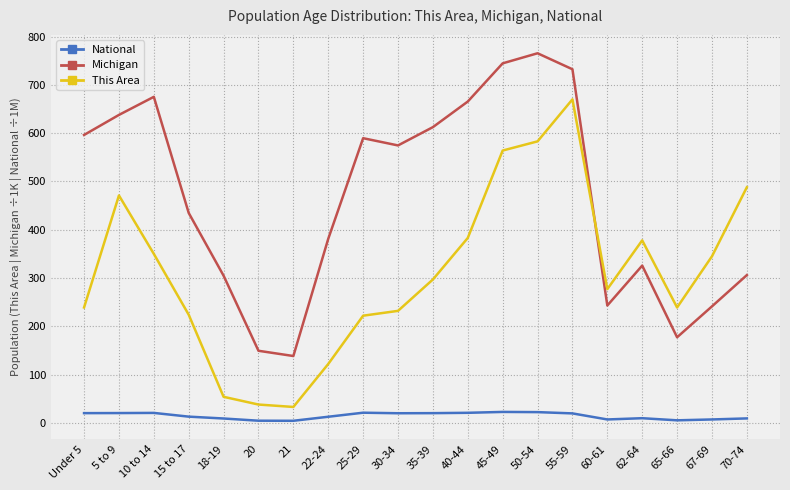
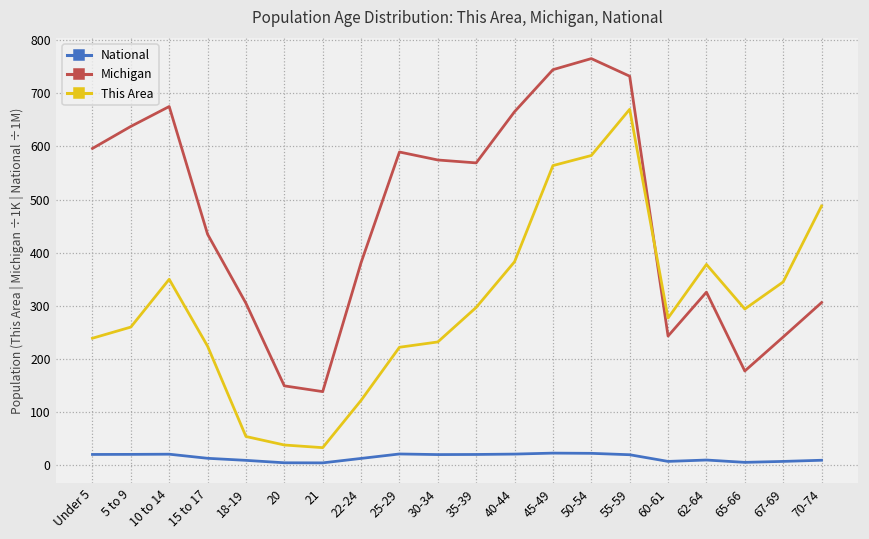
  {
    "National": {
      "Under 5": 20,
      "5 to 9": 20,
      "10 to 14": 20,
      "15 to 17": 10,
      "18-19": 10,
      "20": 0,
      "21": 0,
      "22-24": 10,
      "25-29": 20,
      "30-34": 20,
      "35-39": 20,
      "40-44": 20,
      "45-49": 20,
      "50-54": 20,
      "55-59": 20,
      "60-61": 10,
      "62-64": 10,
      "65-66": 10,
      "67-69": 10,
      "70-74": 10
    },
    "Michigan": {
      "Under 5": 600,
      "5 to 9": 640,
      "10 to 14": 680,
      "15 to 17": 430,
      "18-19": 300,
      "20": 150,
      "21": 140,
      "22-24": 380,
      "25-29": 590,
      "30-34": 570,
-     "35-39": 610,
+     "35-39": 570,
      "40-44": 670,
      "45-49": 740,
      "50-54": 770,
      "55-59": 730,
      "60-61": 240,
      "62-64": 330,
      "65-66": 180,
      "67-69": 240,
      "70-74": 310
    },
    "This Area": {
      "Under 5": 240,
-     "5 to 9": 470,
+     "5 to 9": 260,
      "10 to 14": 350,
      "15 to 17": 220,
      "18-19": 50,
      "20": 40,
      "21": 30,
      "22-24": 120,
      "25-29": 220,
      "30-34": 230,
      "35-39": 300,
      "40-44": 380,
      "45-49": 560,
      "50-54": 580,
      "55-59": 670,
      "60-61": 280,
      "62-64": 380,
-     "65-66": 240,
+     "65-66": 290,
      "67-69": 350,
      "70-74": 490
    }
  }
